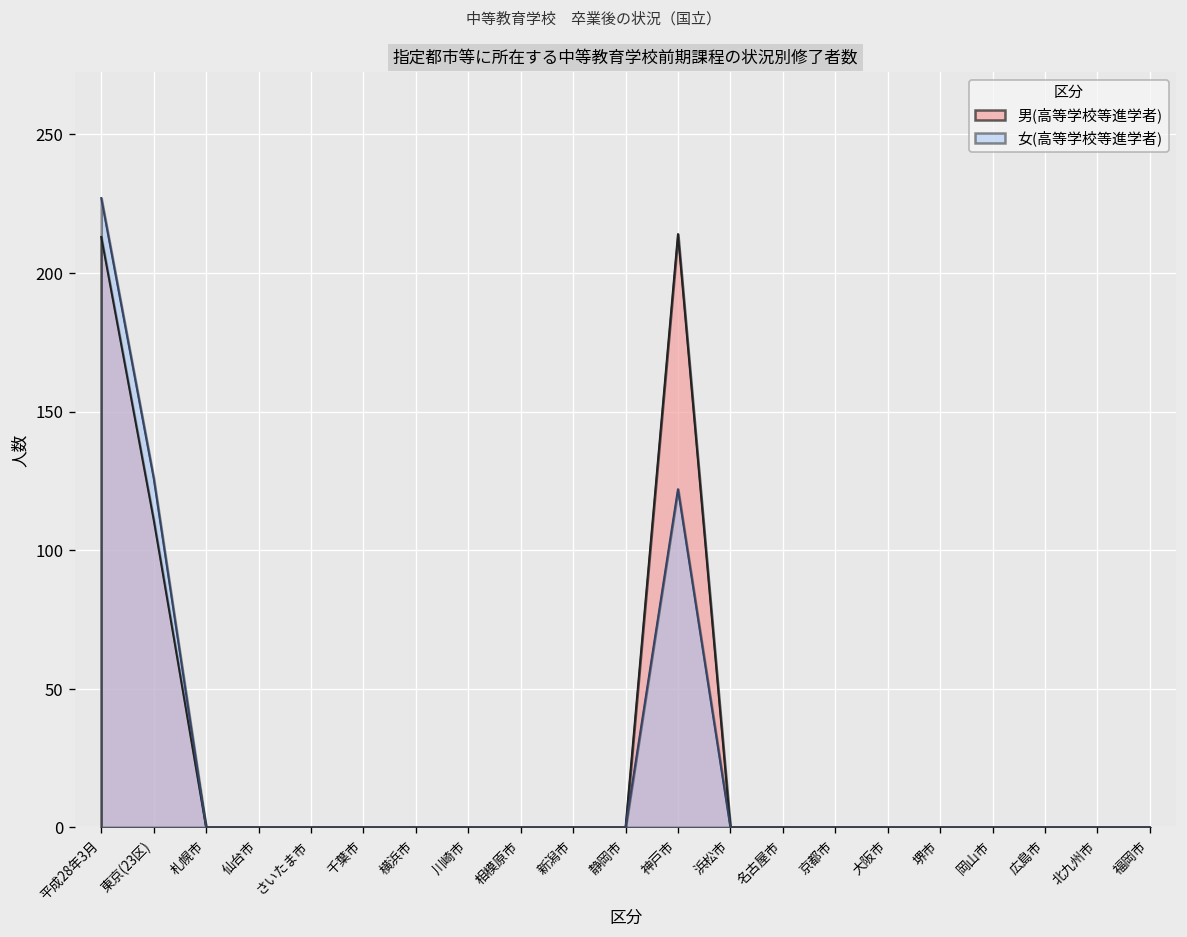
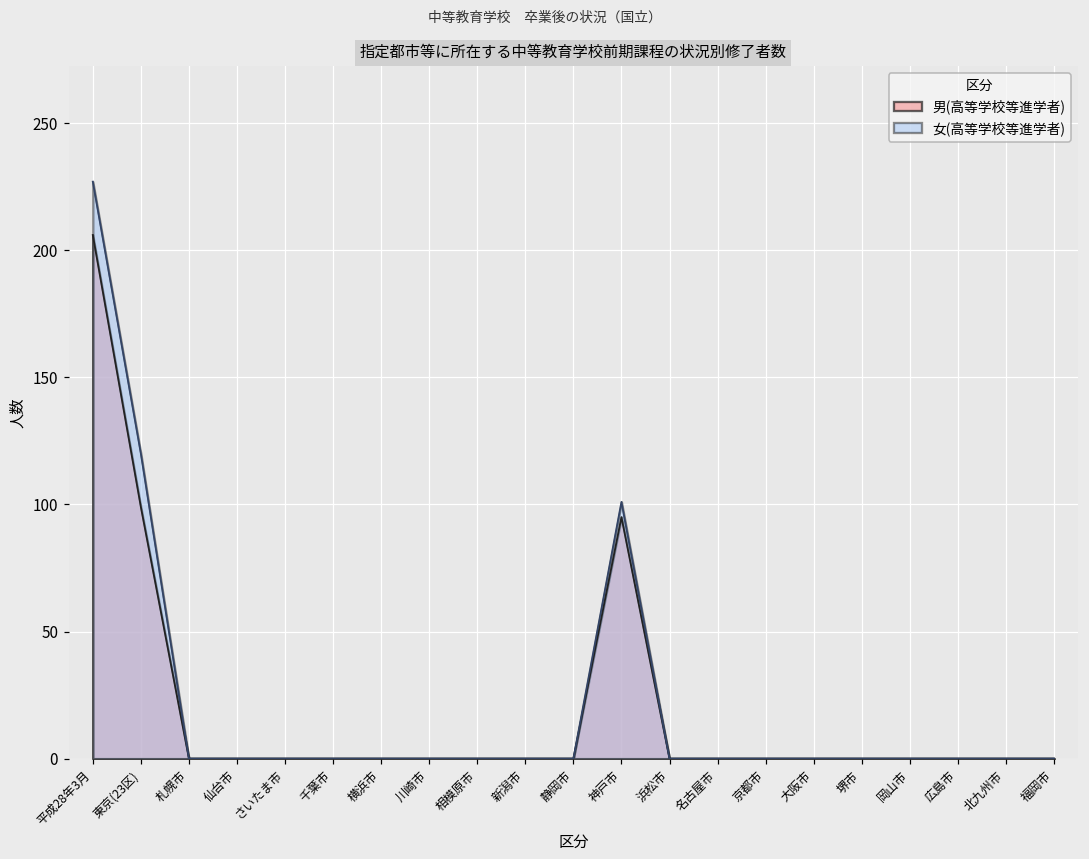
  {
    "男(高等学校等進学者)": {
-     "平成28年3月": 213,
-     "東京(23区)": 111,
-     "神戸市": 214
+     "平成28年3月": 206,
+     "東京(23区)": 99,
+     "神戸市": 95
    },
    "女(高等学校等進学者)": {
      "平成28年3月": 227,
-     "東京(23区)": 126,
-     "神戸市": 122
+     "東京(23区)": 120,
+     "神戸市": 101
    }
  }
